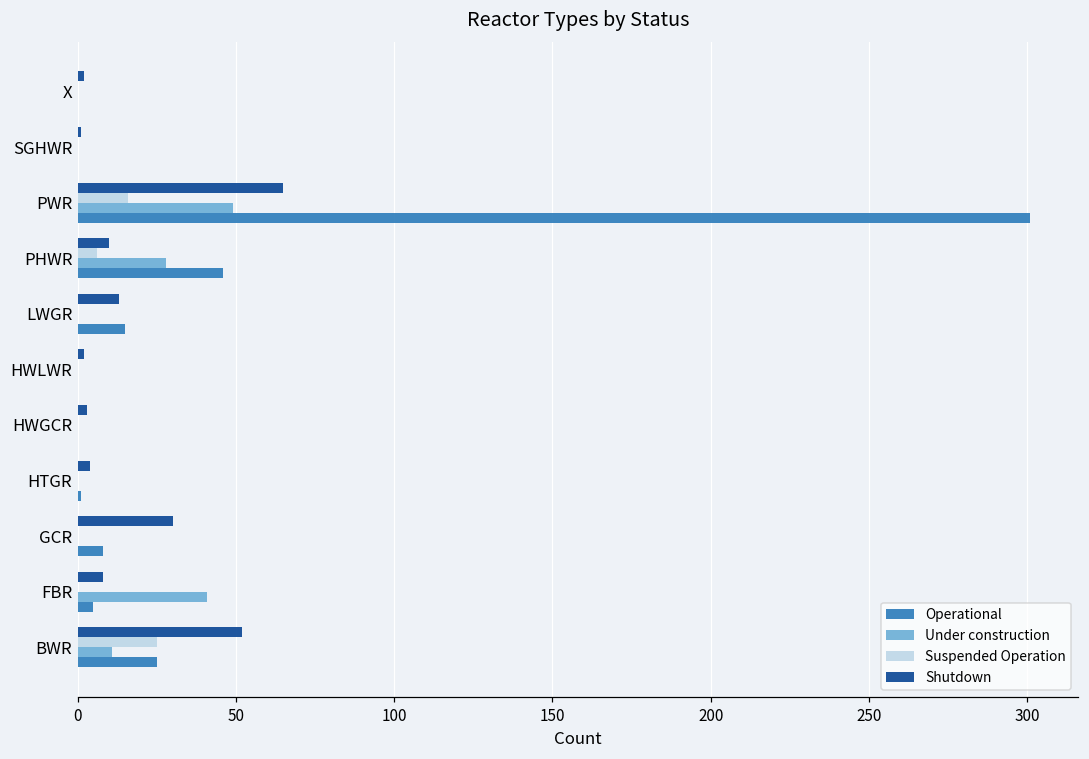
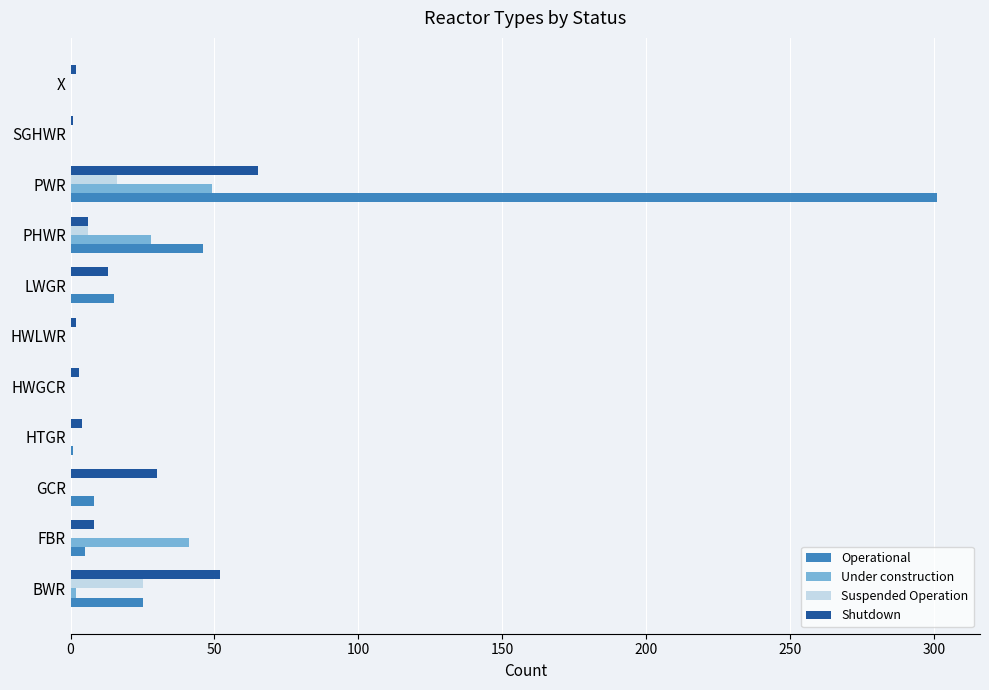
  {
    "Operational": {
      "X": 0,
      "SGHWR": 0,
      "PWR": 301,
      "PHWR": 46,
      "LWGR": 15,
      "HWLWR": 0,
      "HWGCR": 0,
      "HTGR": 1,
      "GCR": 8,
      "FBR": 5,
      "BWR": 25
    },
    "Under construction": {
      "X": 0,
      "SGHWR": 0,
      "PWR": 49,
      "PHWR": 28,
      "LWGR": 0,
      "HWLWR": 0,
      "HWGCR": 0,
      "HTGR": 0,
      "GCR": 0,
      "FBR": 41,
-     "BWR": 11
+     "BWR": 2
    },
    "Suspended Operation": {
      "X": 0,
      "SGHWR": 0,
      "PWR": 16,
      "PHWR": 6,
      "LWGR": 0,
      "HWLWR": 0,
      "HWGCR": 0,
      "HTGR": 0,
      "GCR": 0,
      "FBR": 0,
      "BWR": 25
    },
    "Shutdown": {
      "X": 2,
      "SGHWR": 1,
      "PWR": 65,
-     "PHWR": 10,
+     "PHWR": 6,
      "LWGR": 13,
      "HWLWR": 2,
      "HWGCR": 3,
      "HTGR": 4,
      "GCR": 30,
      "FBR": 8,
      "BWR": 52
    }
  }
